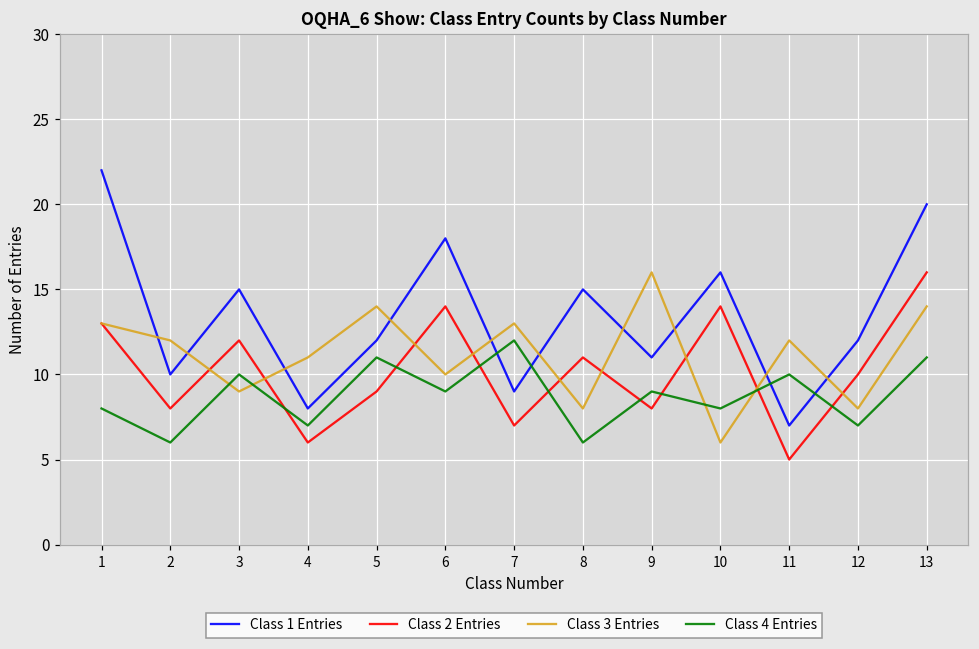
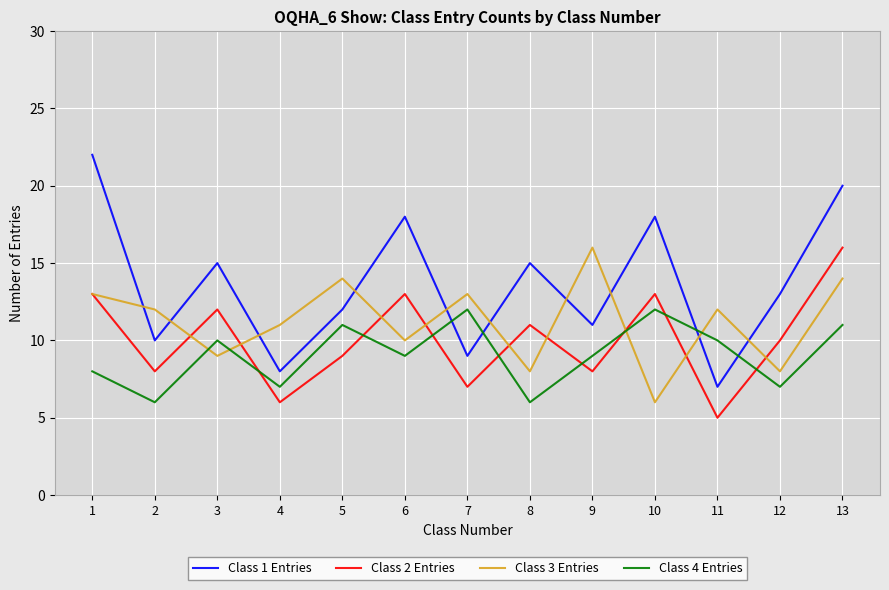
  {
    "Class 1 Entries": {
      "1": 22,
      "2": 10,
      "3": 15,
      "4": 8,
      "5": 12,
      "6": 18,
      "7": 9,
      "8": 15,
      "9": 11,
-     "10": 16,
+     "10": 18,
      "11": 7,
-     "12": 12,
+     "12": 13,
      "13": 20
    },
    "Class 2 Entries": {
      "2": 8,
      "3": 12,
      "4": 6,
      "5": 9,
-     "6": 14,
+     "6": 13,
      "7": 7,
      "8": 11,
      "9": 8,
-     "10": 14,
+     "10": 13,
      "11": 5,
      "12": 10,
      "13": 16
    },
    "Class 3 Entries": {
      "2": 12,
      "3": 9,
      "4": 11,
      "5": 14,
      "6": 10,
      "7": 13,
      "8": 8,
      "9": 16,
      "10": 6,
      "11": 12,
      "12": 8,
      "13": 14
    },
    "Class 4 Entries": {
      "1": 8,
      "2": 6,
      "3": 10,
      "4": 7,
      "5": 11,
      "6": 9,
      "7": 12,
      "8": 6,
      "9": 9,
-     "10": 8,
+     "10": 12,
      "11": 10,
      "12": 7,
      "13": 11
    }
  }
